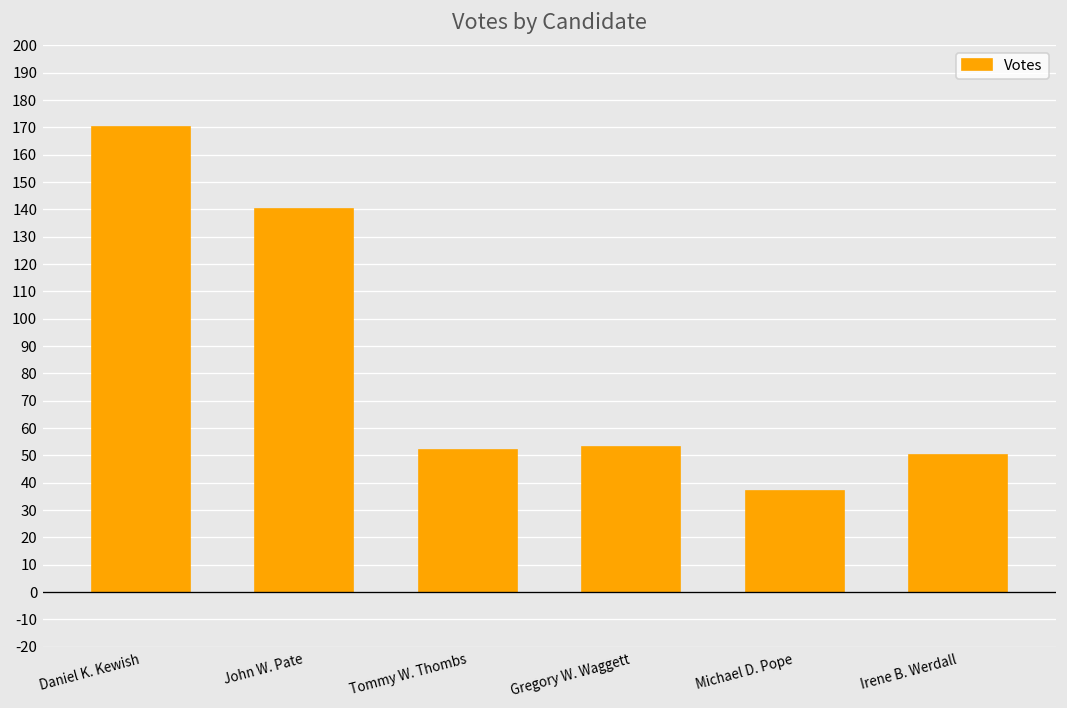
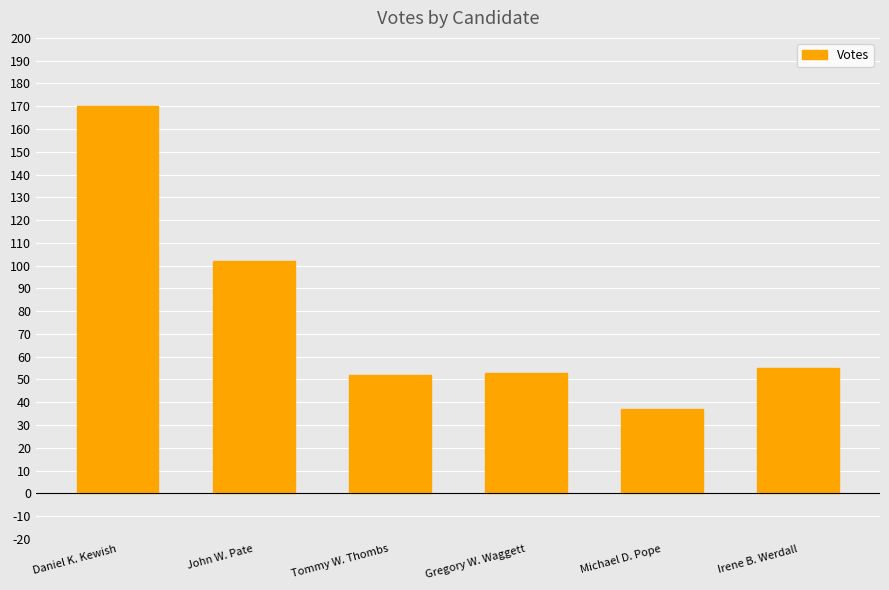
  {
    "Daniel K. Kewish": 170,
-   "John W. Pate": 140,
+   "John W. Pate": 102,
    "Tommy W. Thombs": 52,
    "Gregory W. Waggett": 53,
    "Michael D. Pope": 37,
-   "Irene B. Werdall": 50
+   "Irene B. Werdall": 55
  }
